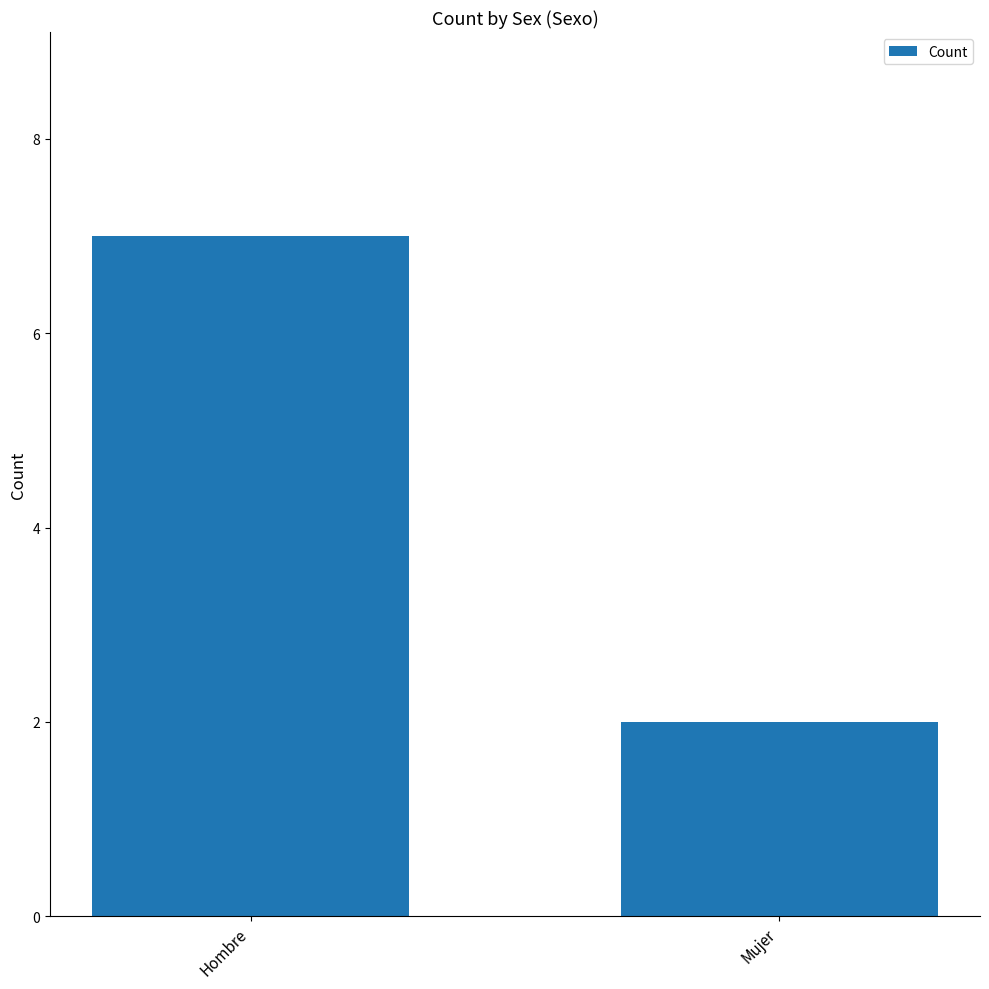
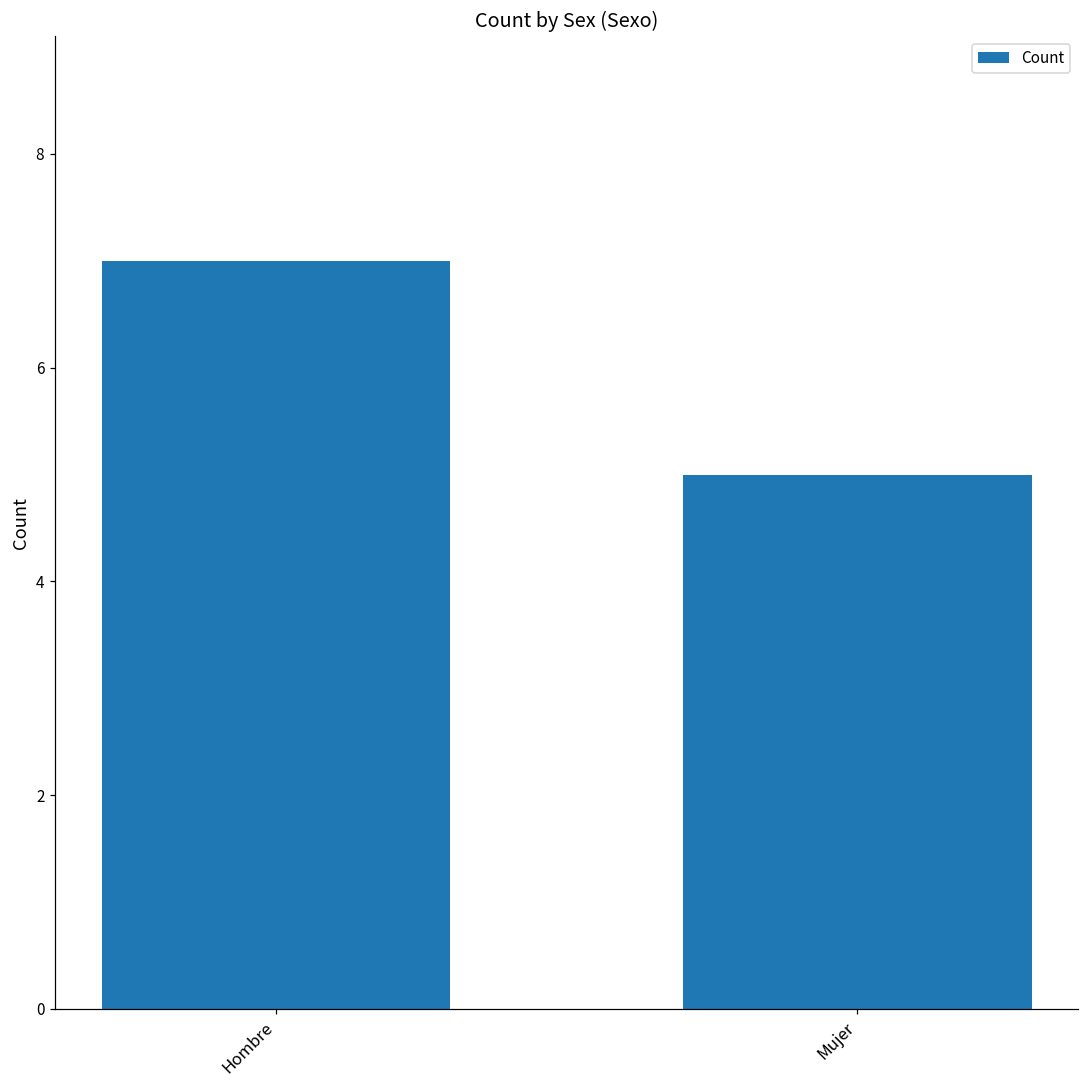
  {
    "Hombre": 7,
-   "Mujer": 2
+   "Mujer": 5
  }
